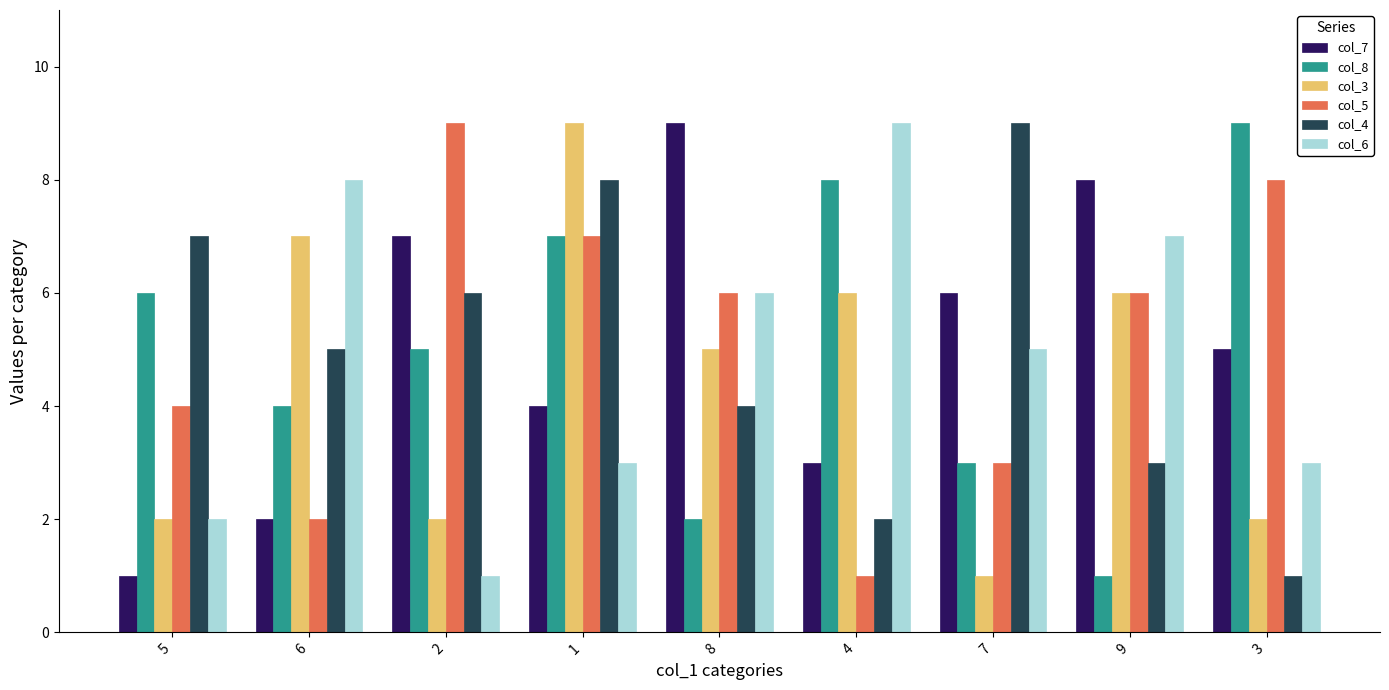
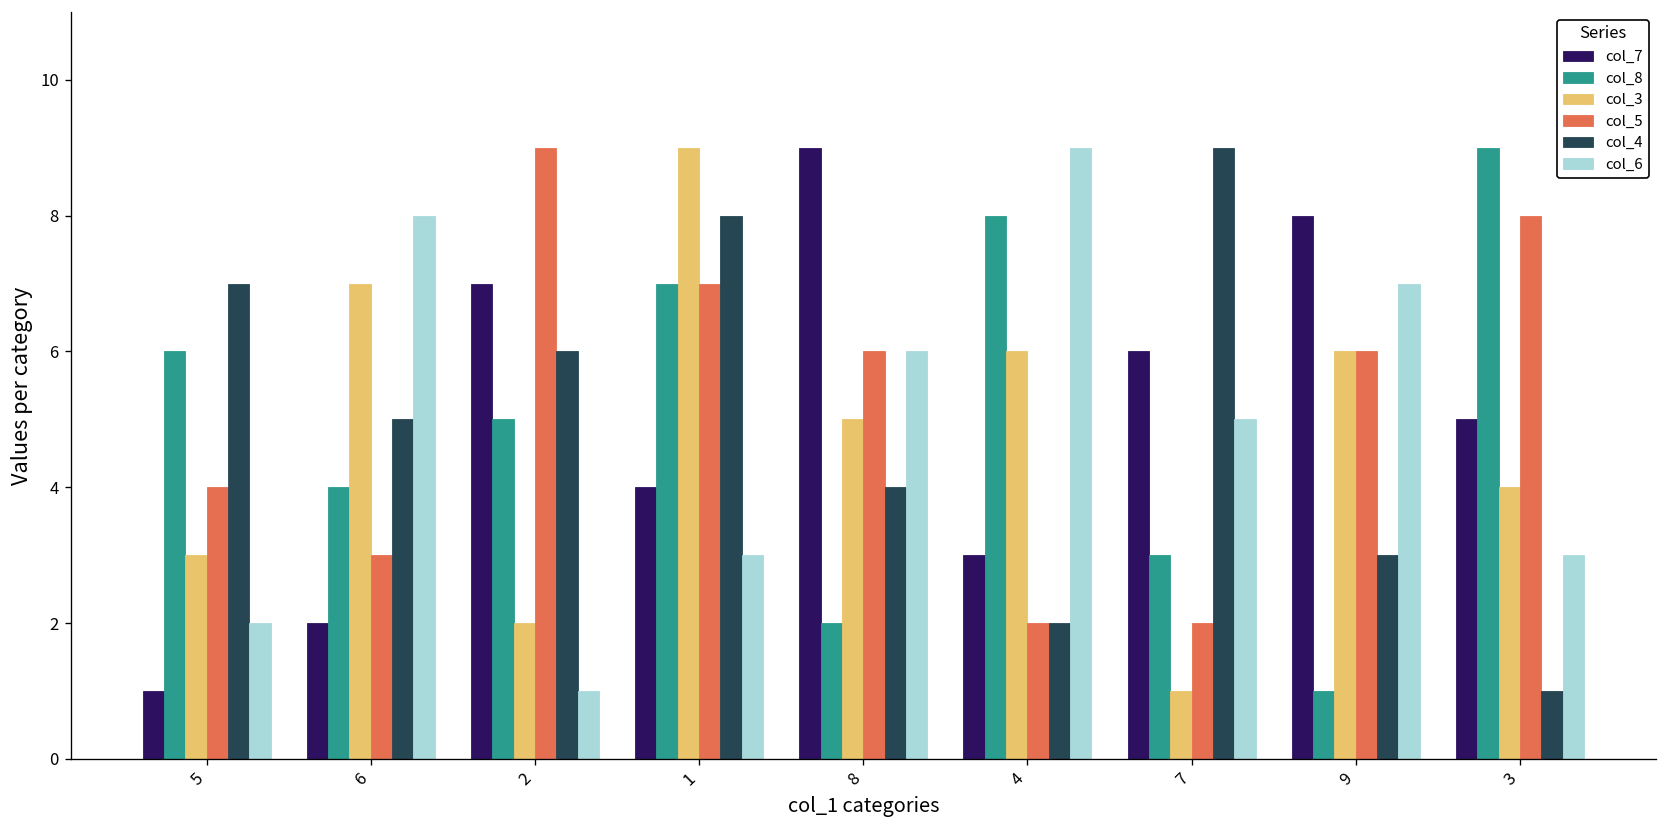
  {
    "col_8": {
      "5": 6,
      "6": 4,
      "2": 5,
      "1": 7,
      "8": 2,
      "4": 8,
      "7": 3,
      "9": 1,
      "3": 9
    },
    "col_3": {
-     "5": 2,
+     "5": 3,
      "6": 7,
      "2": 2,
      "1": 9,
      "8": 5,
      "4": 6,
      "7": 1,
      "9": 6,
-     "3": 2
+     "3": 4
    },
    "col_5": {
      "5": 4,
-     "6": 2,
+     "6": 3,
      "2": 9,
      "1": 7,
      "8": 6,
-     "4": 1,
-     "7": 3,
+     "4": 2,
+     "7": 2,
      "9": 6,
      "3": 8
    },
    "col_6": {
      "5": 2,
      "6": 8,
      "2": 1,
      "1": 3,
      "8": 6,
      "4": 9,
      "7": 5,
      "9": 7,
      "3": 3
    }
  }
